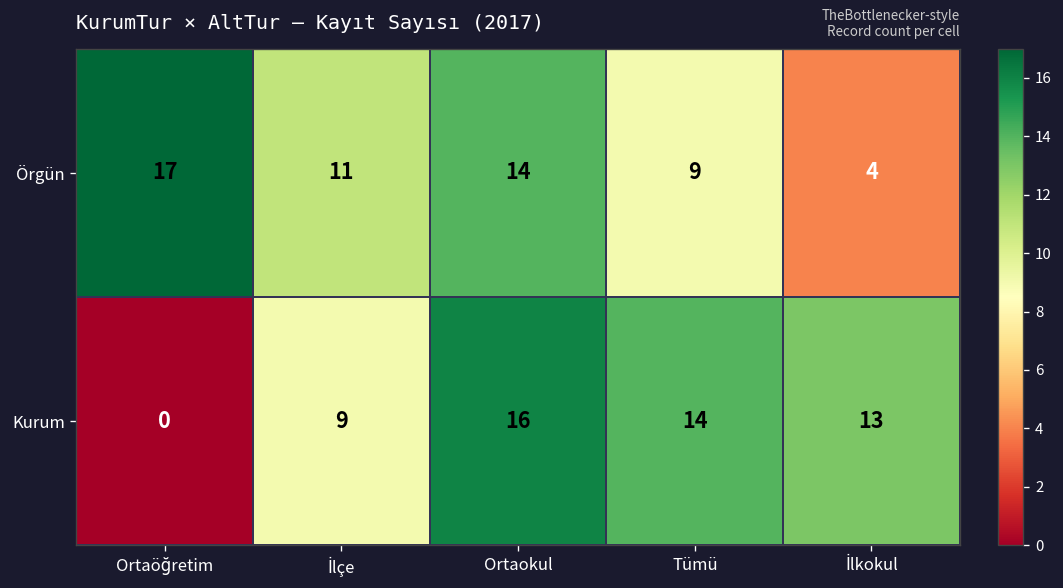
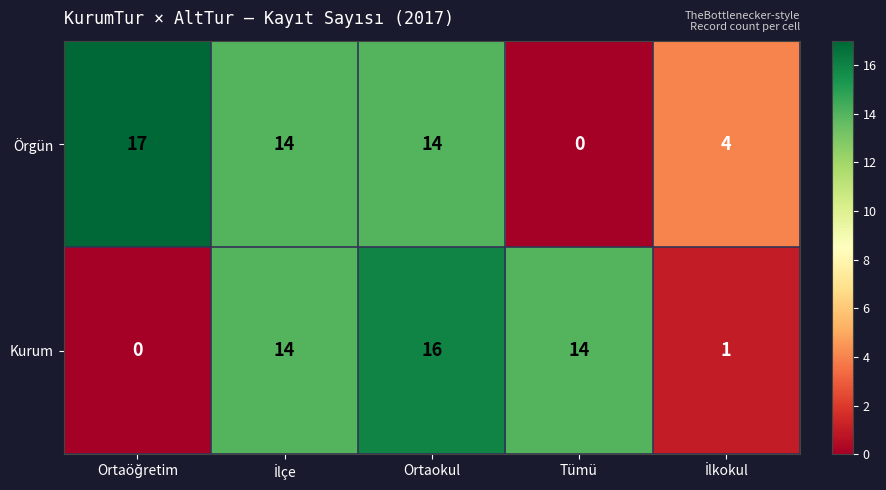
  {
    "Örgün": {
      "Ortaöğretim": 17,
-     "İlçe": 11,
+     "İlçe": 14,
      "Ortaokul": 14,
-     "Tümü": 9,
+     "Tümü": 0,
      "İlkokul": 4
    },
    "Kurum": {
      "Ortaöğretim": 0,
-     "İlçe": 9,
+     "İlçe": 14,
      "Ortaokul": 16,
      "Tümü": 14,
-     "İlkokul": 13
+     "İlkokul": 1
    }
  }
